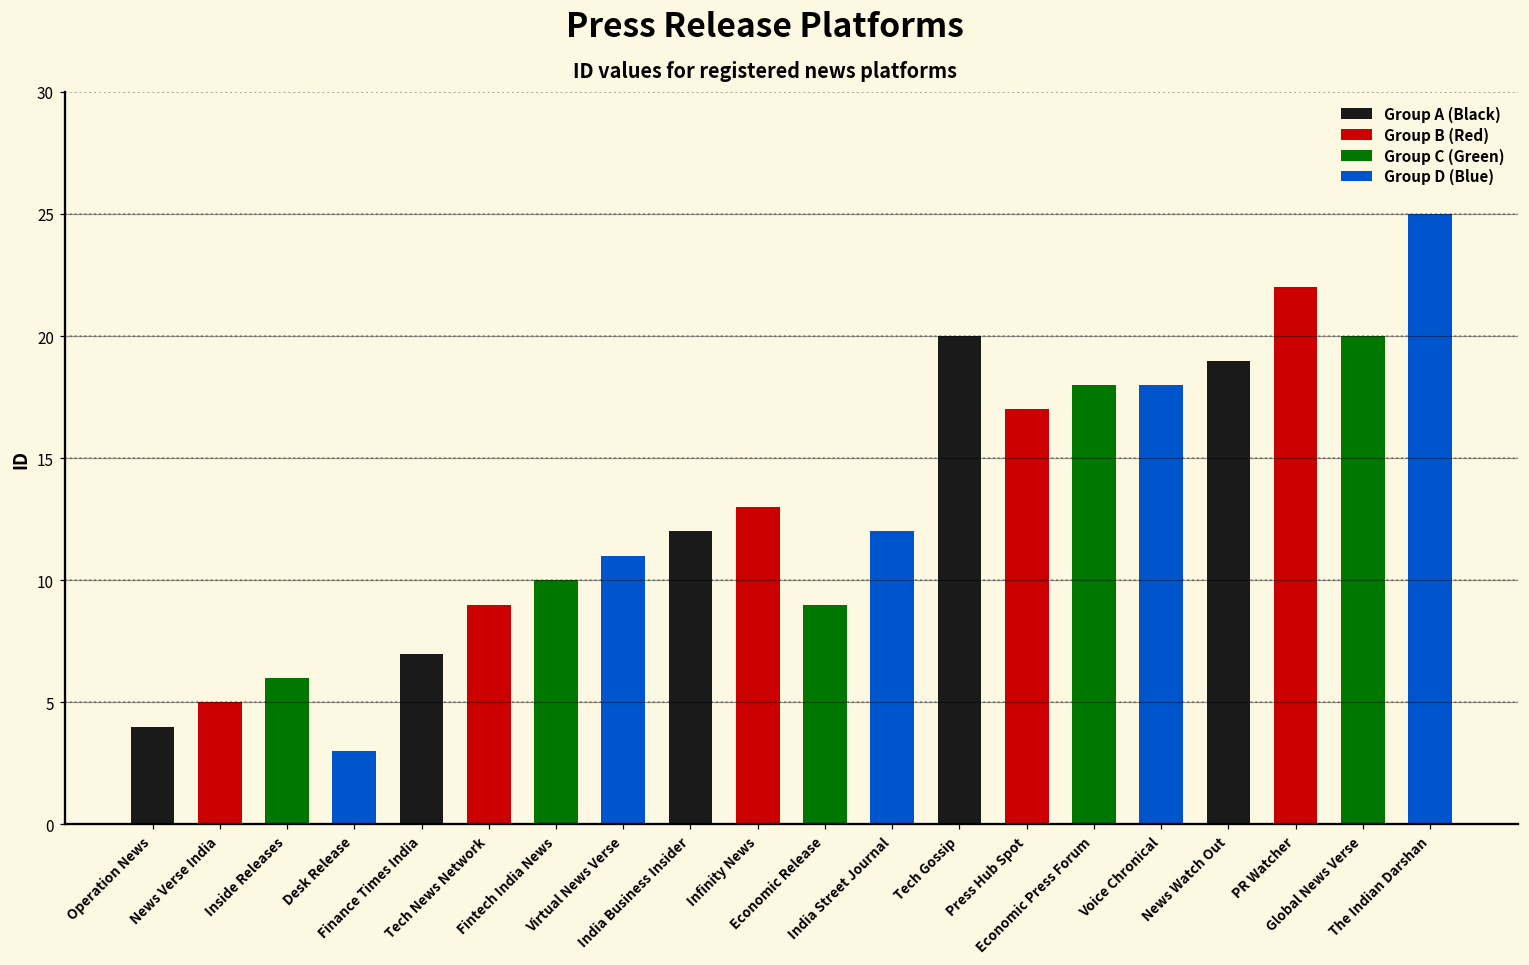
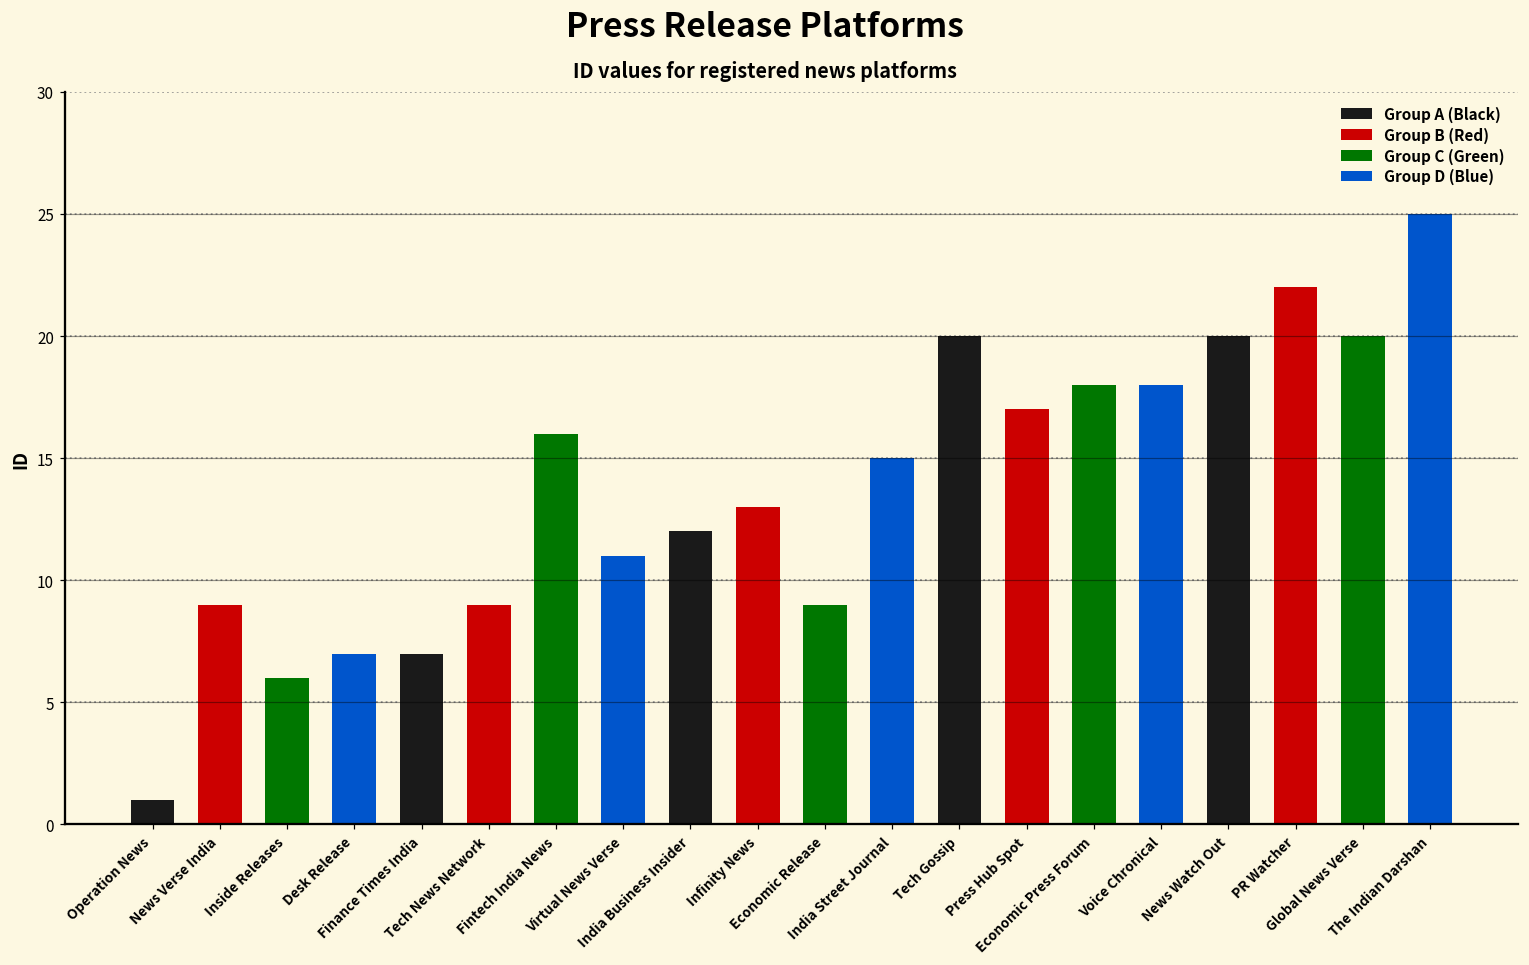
  {
-   "Operation News": 4,
-   "News Verse India": 5,
+   "Operation News": 1,
+   "News Verse India": 9,
    "Inside Releases": 6,
-   "Desk Release": 3,
+   "Desk Release": 7,
    "Finance Times India": 7,
    "Tech News Network": 9,
-   "Fintech India News": 10,
+   "Fintech India News": 16,
    "Virtual News Verse": 11,
    "India Business Insider": 12,
    "Infinity News": 13,
    "Economic Release": 9,
-   "India Street Journal": 12,
+   "India Street Journal": 15,
    "Tech Gossip": 20,
    "Press Hub Spot": 17,
    "Economic Press Forum": 18,
    "Voice Chronical": 18,
-   "News Watch Out": 19,
+   "News Watch Out": 20,
    "PR Watcher": 22,
    "Global News Verse": 20,
    "The Indian Darshan": 25
  }
